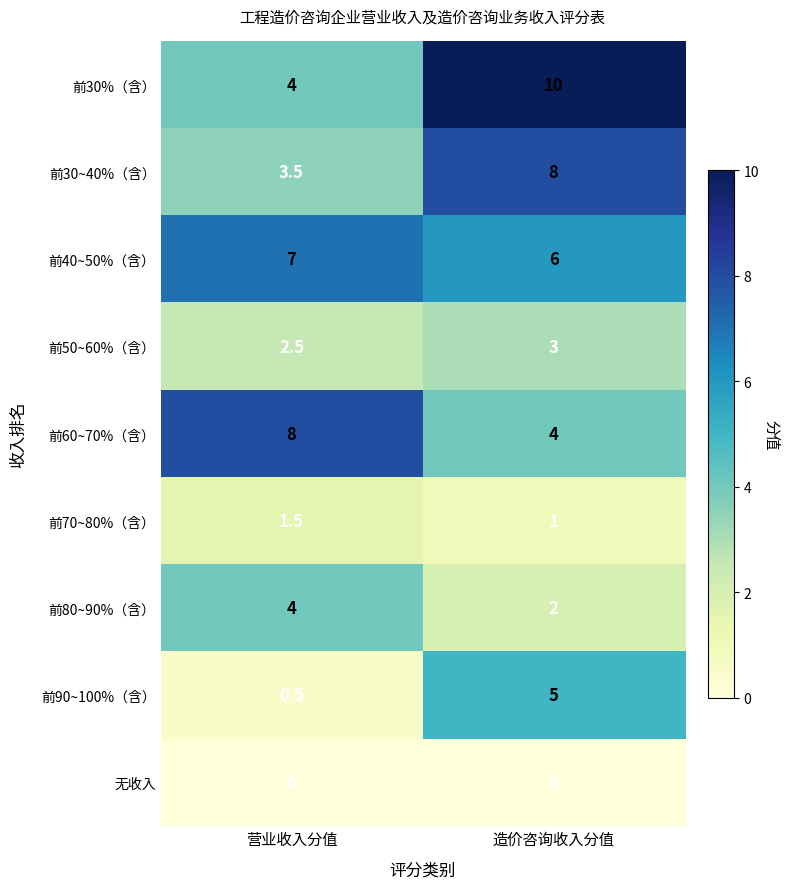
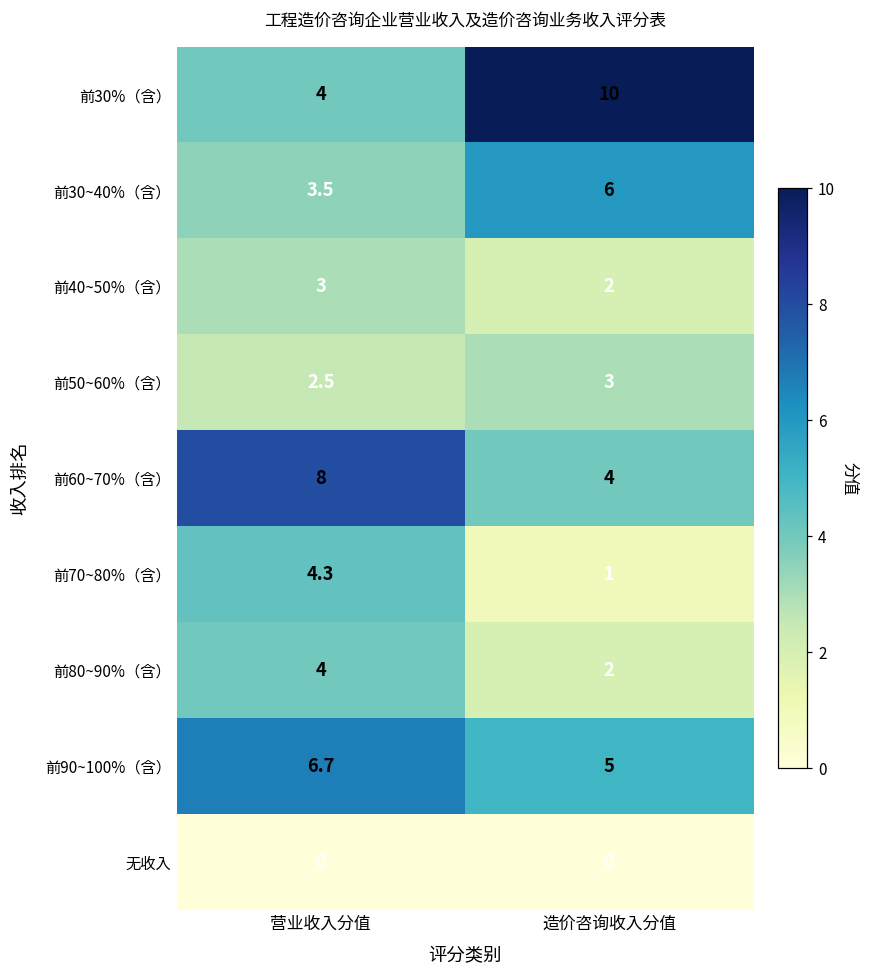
  {
    "前30%（含）": {
      "营业收入分值": 4,
      "造价咨询收入分值": 10
    },
    "前30~40%（含）": {
      "营业收入分值": 3.5,
-     "造价咨询收入分值": 8
+     "造价咨询收入分值": 6
    },
    "前40~50%（含）": {
-     "营业收入分值": 7,
-     "造价咨询收入分值": 6
+     "营业收入分值": 3,
+     "造价咨询收入分值": 2
    },
    "前50~60%（含）": {
      "营业收入分值": 2.5,
      "造价咨询收入分值": 3
    },
    "前60~70%（含）": {
      "营业收入分值": 8,
      "造价咨询收入分值": 4
    },
    "前70~80%（含）": {
-     "营业收入分值": 1.5,
+     "营业收入分值": 4.3,
      "造价咨询收入分值": 1
    },
    "前80~90%（含）": {
      "营业收入分值": 4,
      "造价咨询收入分值": 2
    },
    "前90~100%（含）": {
-     "营业收入分值": 0.5,
+     "营业收入分值": 6.7,
      "造价咨询收入分值": 5
    }
  }
